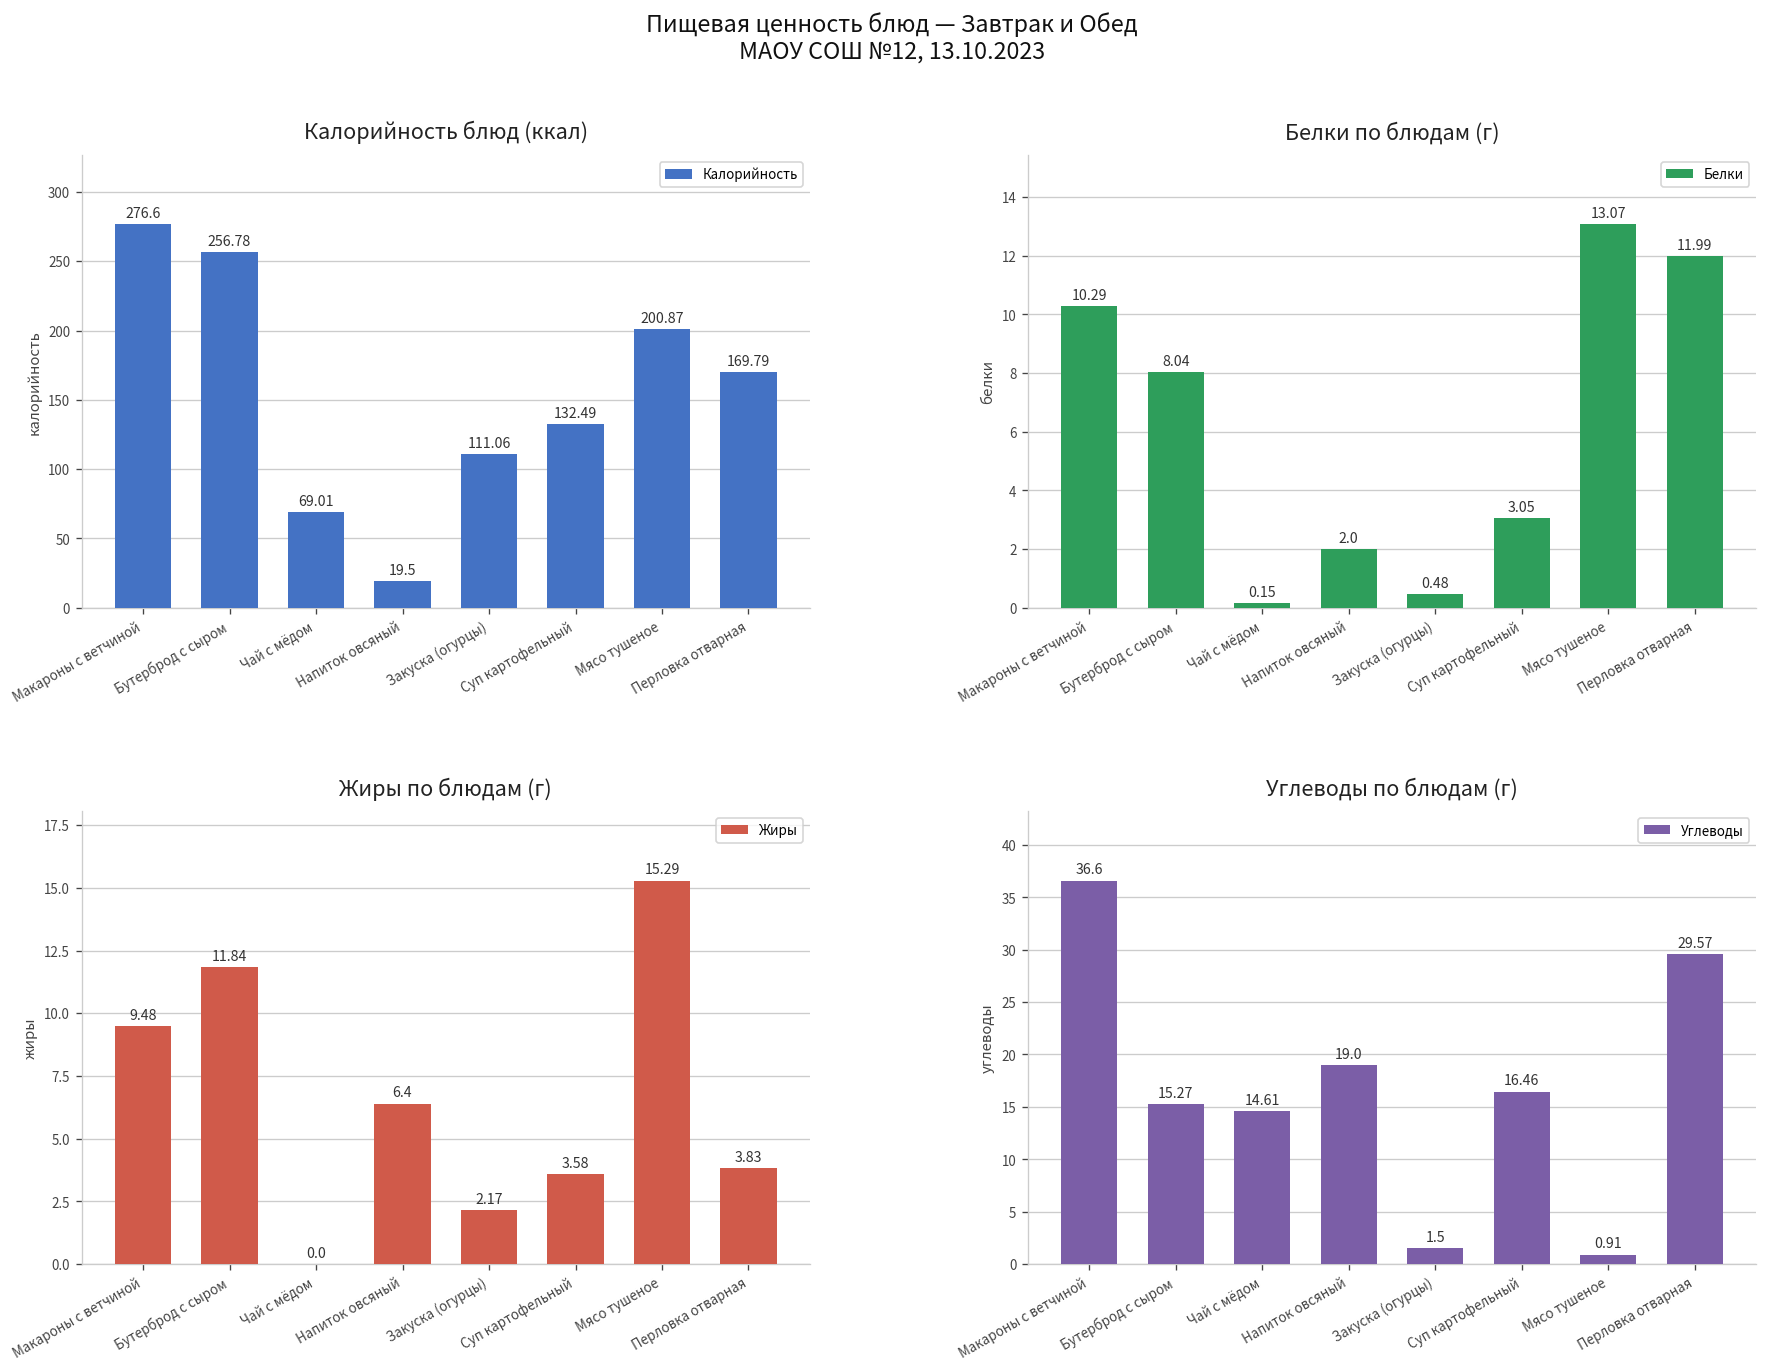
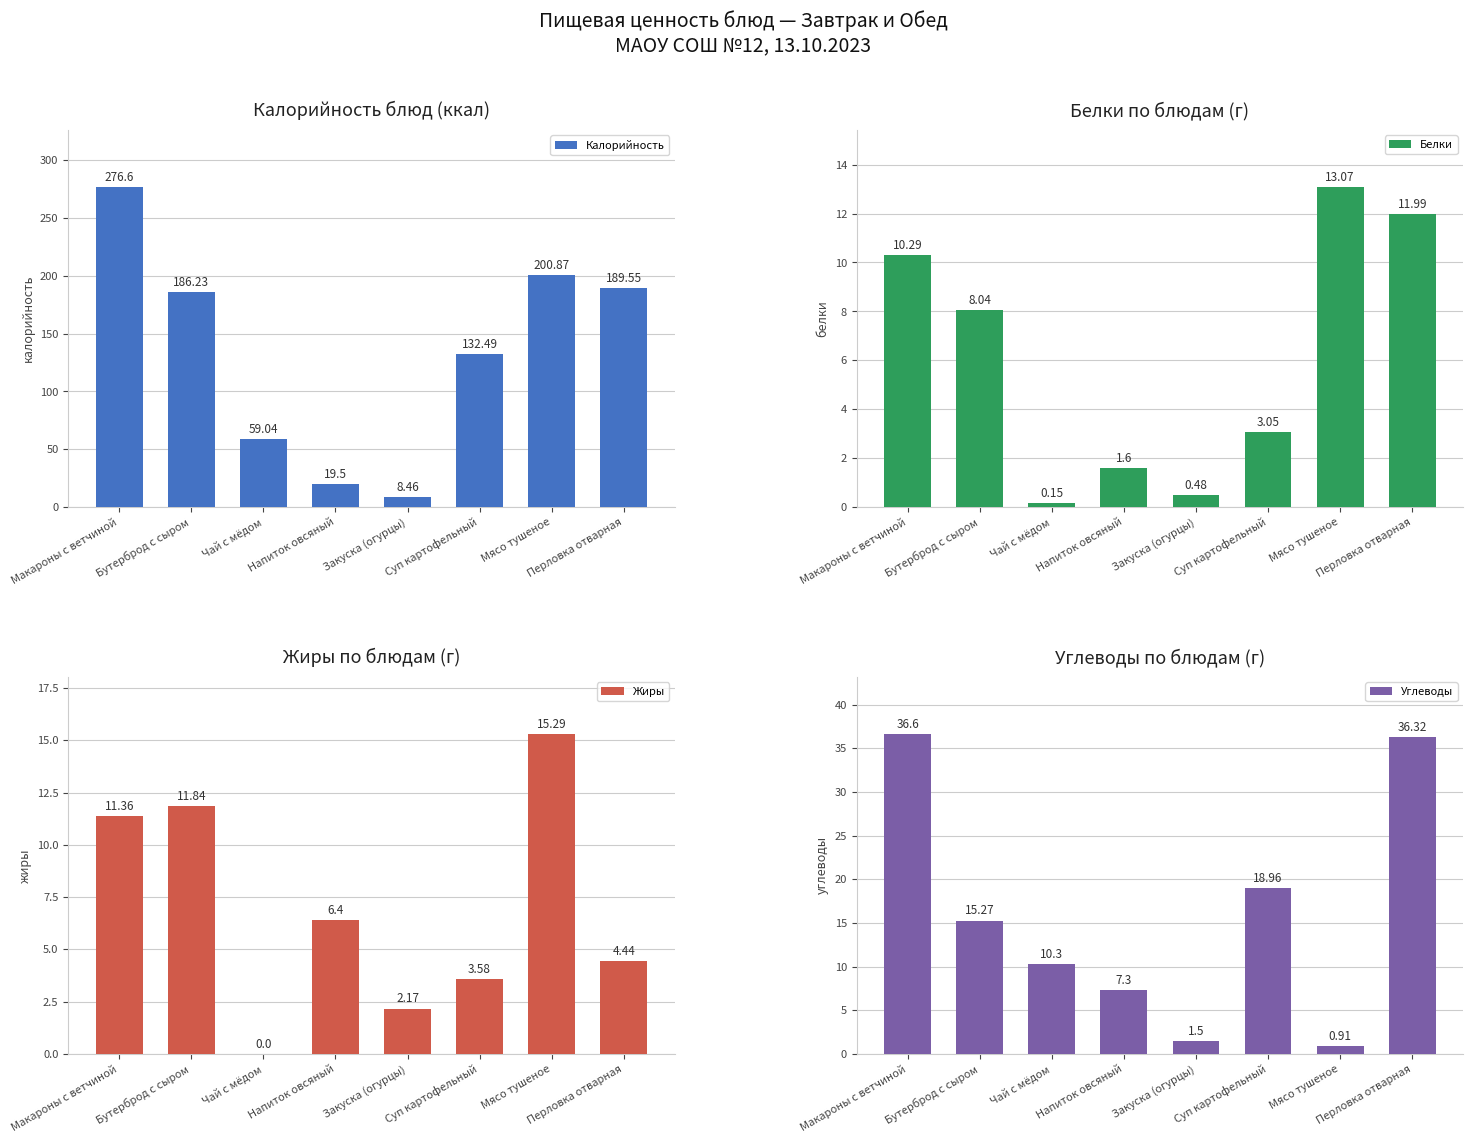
  {
    "Калорийность блюд (ккал)": {
      "Макароны с ветчиной": 276.6,
-     "Бутерброд с сыром": 256.78,
-     "Чай с мёдом": 69.01,
+     "Бутерброд с сыром": 186.23,
+     "Чай с мёдом": 59.04,
      "Напиток овсяный": 19.5,
-     "Закуска (огурцы)": 111.06,
+     "Закуска (огурцы)": 8.46,
      "Суп картофельный": 132.49,
      "Мясо тушеное": 200.87,
-     "Перловка отварная": 169.79
+     "Перловка отварная": 189.55
    },
    "Белки по блюдам (г)": {
      "Макароны с ветчиной": 10.29,
      "Бутерброд с сыром": 8.04,
      "Чай с мёдом": 0.15,
-     "Напиток овсяный": 2.0,
+     "Напиток овсяный": 1.6,
      "Закуска (огурцы)": 0.48,
      "Суп картофельный": 3.05,
      "Мясо тушеное": 13.07,
      "Перловка отварная": 11.99
    },
    "Жиры по блюдам (г)": {
-     "Макароны с ветчиной": 9.48,
+     "Макароны с ветчиной": 11.36,
      "Бутерброд с сыром": 11.84,
      "Чай с мёдом": 0.0,
      "Напиток овсяный": 6.4,
      "Закуска (огурцы)": 2.17,
      "Суп картофельный": 3.58,
      "Мясо тушеное": 15.29,
-     "Перловка отварная": 3.83
+     "Перловка отварная": 4.44
    },
    "Углеводы по блюдам (г)": {
      "Макароны с ветчиной": 36.6,
      "Бутерброд с сыром": 15.27,
-     "Чай с мёдом": 14.61,
-     "Напиток овсяный": 19.0,
+     "Чай с мёдом": 10.3,
+     "Напиток овсяный": 7.3,
      "Закуска (огурцы)": 1.5,
-     "Суп картофельный": 16.46,
+     "Суп картофельный": 18.96,
      "Мясо тушеное": 0.91,
-     "Перловка отварная": 29.57
+     "Перловка отварная": 36.32
    }
  }
